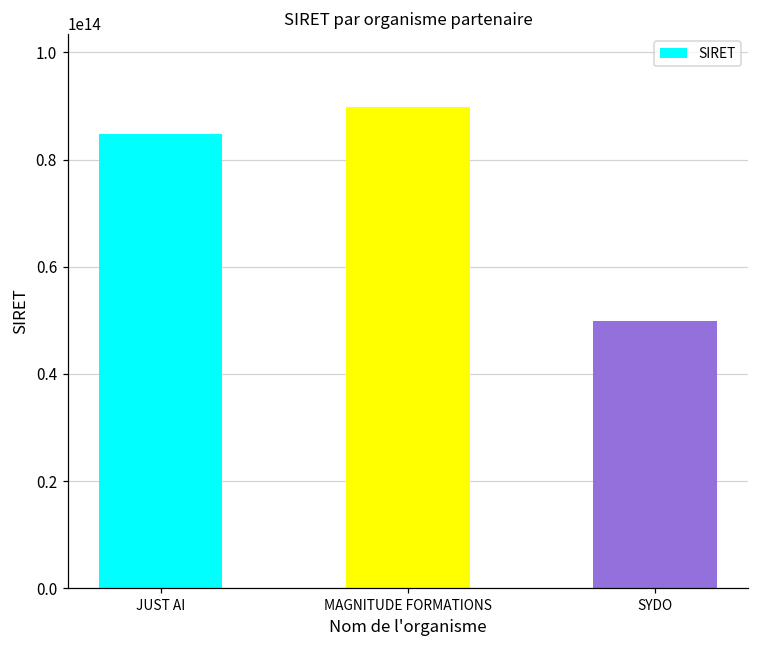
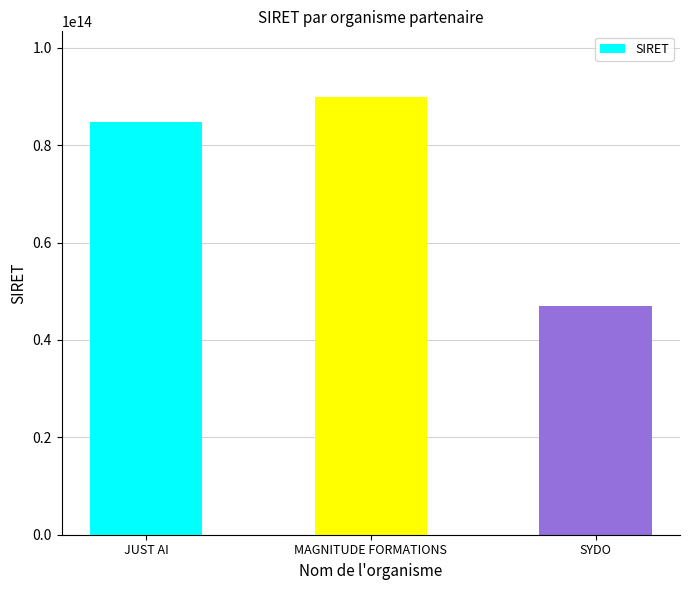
  {
    "JUST AI": 85000000000000,
    "MAGNITUDE FORMATIONS": 90000000000000,
-   "SYDO": 50000000000000
+   "SYDO": 47000000000000
  }
